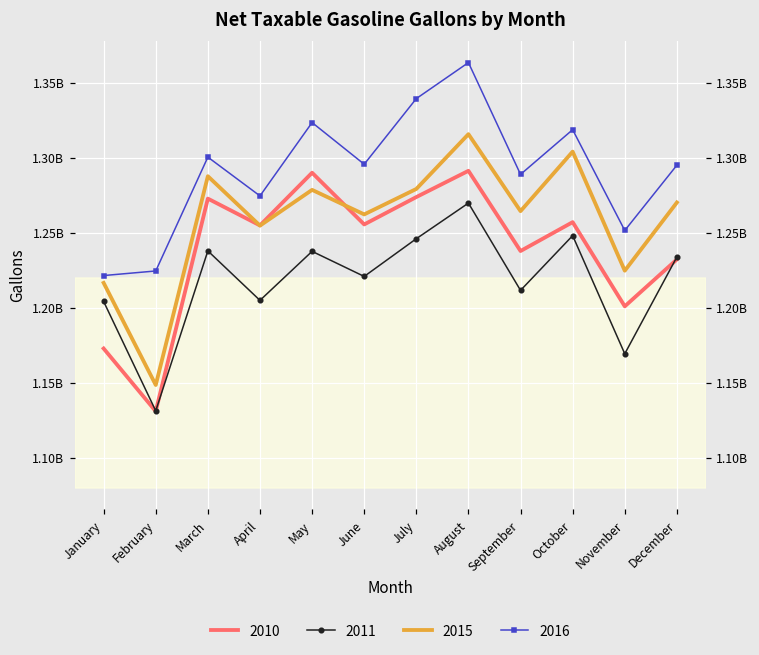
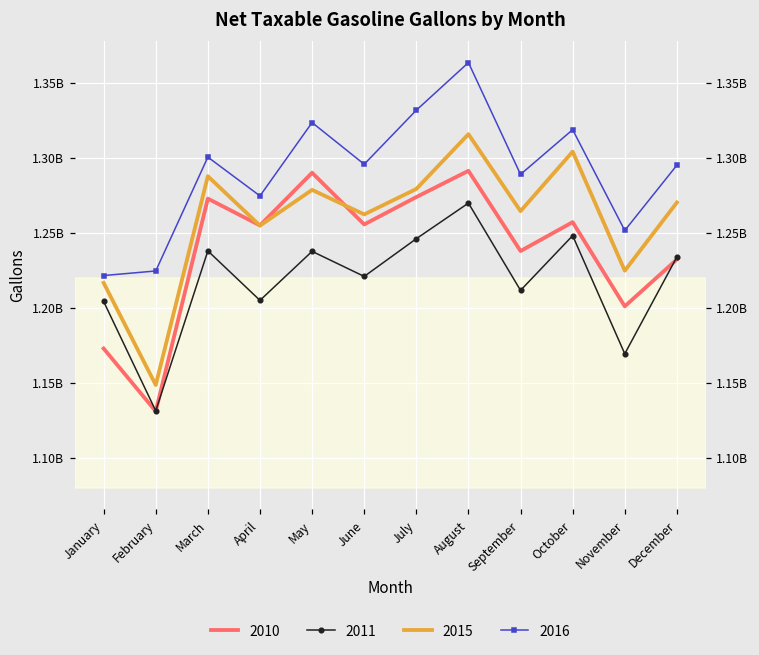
  {
    "2010": {
      "January": 1173000000,
      "March": 1273000000,
      "May": 1290000000,
      "June": 1255000000,
      "July": 1274000000,
      "August": 1291000000,
      "September": 1238000000,
      "October": 1257000000,
      "November": 1201000000
    },
    "2011": {
      "January": 1204000000,
      "March": 1238000000,
      "April": 1205000000,
      "May": 1237000000,
      "June": 1221000000,
      "July": 1246000000,
      "August": 1270000000,
      "September": 1211000000,
      "October": 1248000000,
      "November": 1169000000
    },
    "2015": {
      "January": 1216000000,
      "February": 1148000000,
      "March": 1288000000,
      "May": 1278000000,
      "June": 1262000000,
      "July": 1279000000,
      "August": 1316000000,
      "September": 1264000000,
      "October": 1304000000,
      "November": 1225000000,
      "December": 1270000000
    },
    "2016": {
      "January": 1221000000,
      "February": 1224000000,
      "March": 1300000000,
      "April": 1274000000,
      "May": 1323000000,
      "June": 1296000000,
-     "July": 1339000000,
+     "July": 1332000000,
      "August": 1363000000,
      "September": 1289000000,
      "October": 1319000000,
      "November": 1251000000,
      "December": 1295000000
    }
  }
